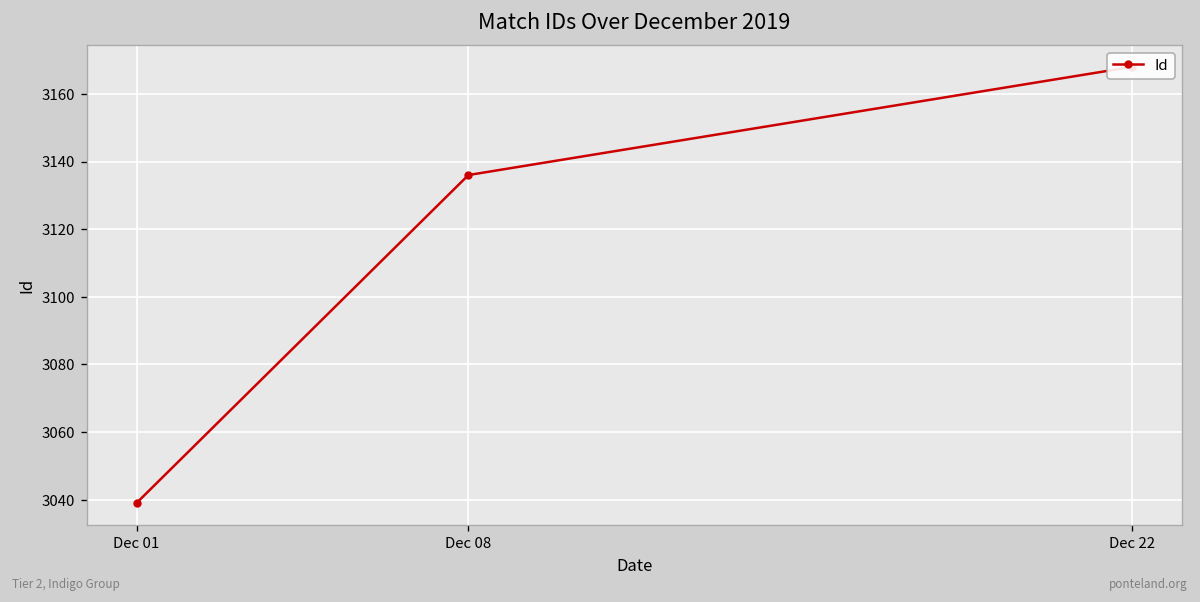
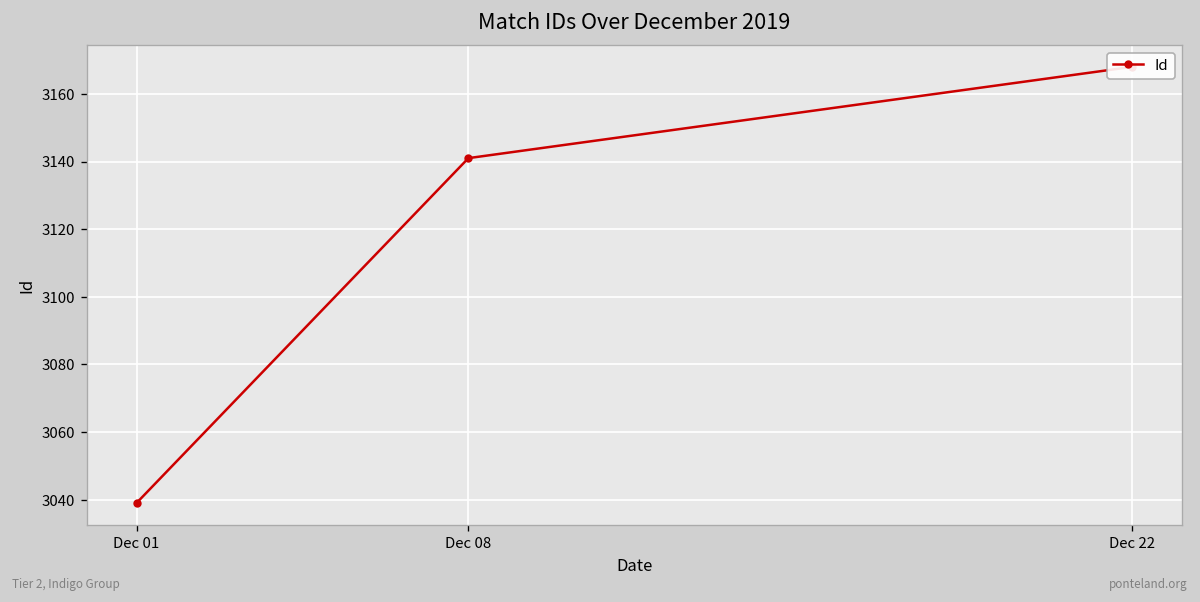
  {
    "Dec 01": 3039,
-   "Dec 08": 3136
+   "Dec 08": 3141
  }
